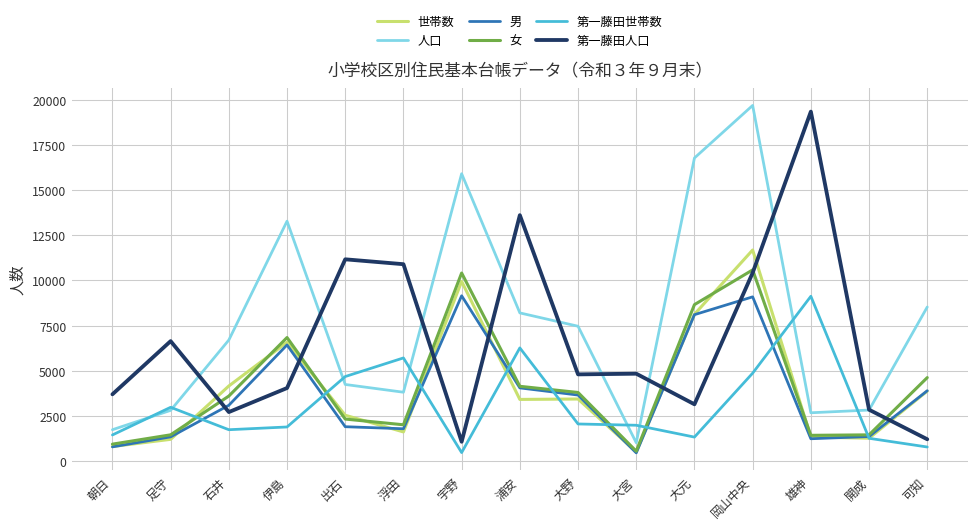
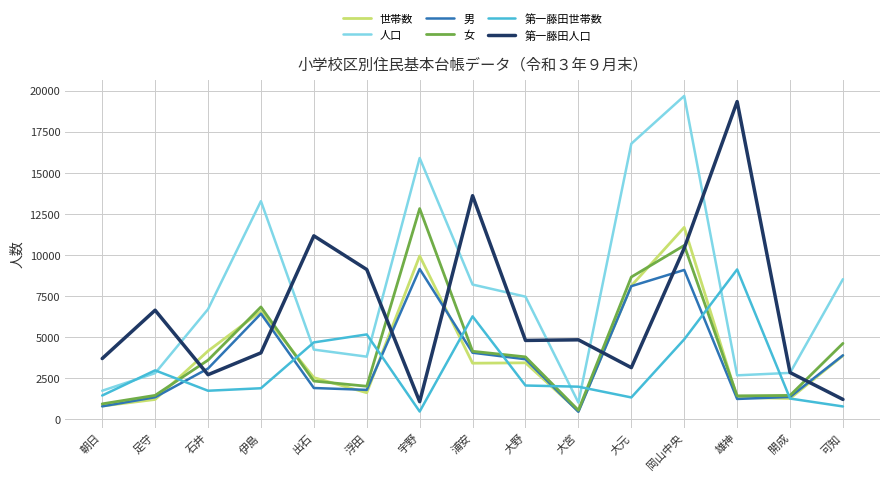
  {
    "世帯数": {
      "石井": 4200,
      "出石": 2500,
      "浮田": 1600,
      "宇野": 9900,
      "浦安": 3400,
      "大野": 3400,
      "岡山中央": 11700
    },
    "人口": {
      "朝日": 1700,
      "足守": 2800,
      "石井": 6700,
      "伊島": 13300,
      "出石": 4200,
      "浮田": 3800,
      "宇野": 15900,
      "浦安": 8200,
      "大野": 7500,
      "大宮": 1000,
      "大元": 16800,
      "岡山中央": 19700,
      "雄神": 2700,
      "可知": 8500
    },
    "男": {
      "石井": 3100,
      "出石": 1900,
      "浮田": 1800,
      "宇野": 9200,
      "岡山中央": 9100
    },
    "女": {
      "石井": 3600,
      "伊島": 6800,
      "出石": 2300,
      "浮田": 2000,
-     "宇野": 10400,
+     "宇野": 12800,
      "大元": 8700,
      "岡山中央": 10600,
      "可知": 4600
    },
    "第一藤田世帯数": {
      "朝日": 1500,
      "足守": 3000,
      "石井": 1700,
      "伊島": 1900,
      "出石": 4700,
-     "浮田": 5700,
+     "浮田": 5200,
      "宇野": 500,
      "浦安": 6300,
      "大野": 2100,
      "大宮": 2000,
      "大元": 1300,
      "岡山中央": 4900,
      "雄神": 9100,
      "可知": 800
    },
    "第一藤田人口": {
      "朝日": 3700,
      "足守": 6600,
      "石井": 2700,
      "伊島": 4100,
      "出石": 11200,
-     "浮田": 10900,
+     "浮田": 9100,
      "宇野": 1100,
      "浦安": 13600,
      "大野": 4800,
      "大宮": 4800,
      "大元": 3200,
      "岡山中央": 10400,
      "雄神": 19300,
      "可知": 1200
    }
  }
